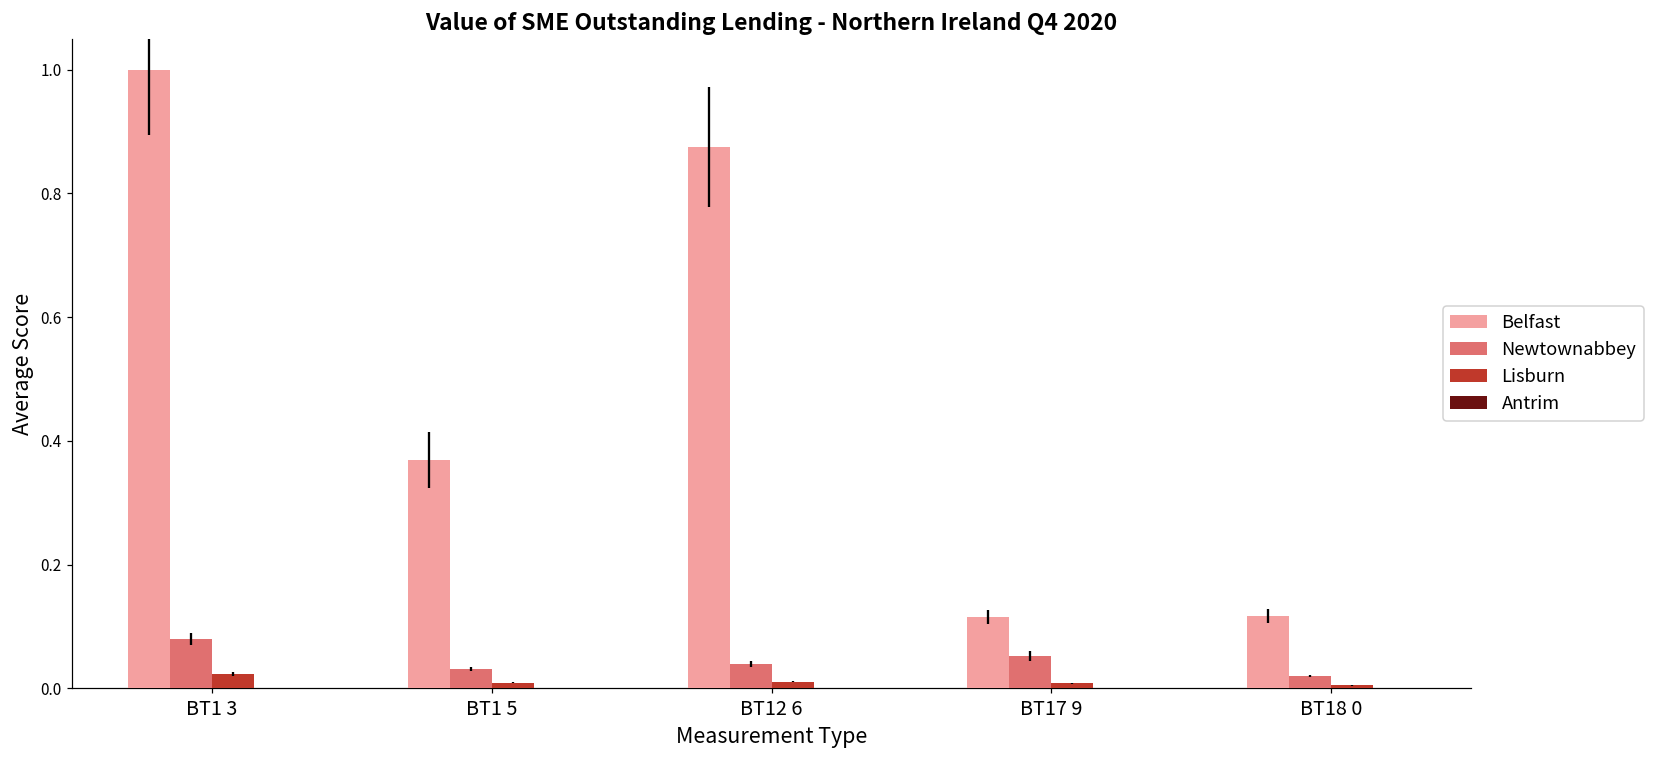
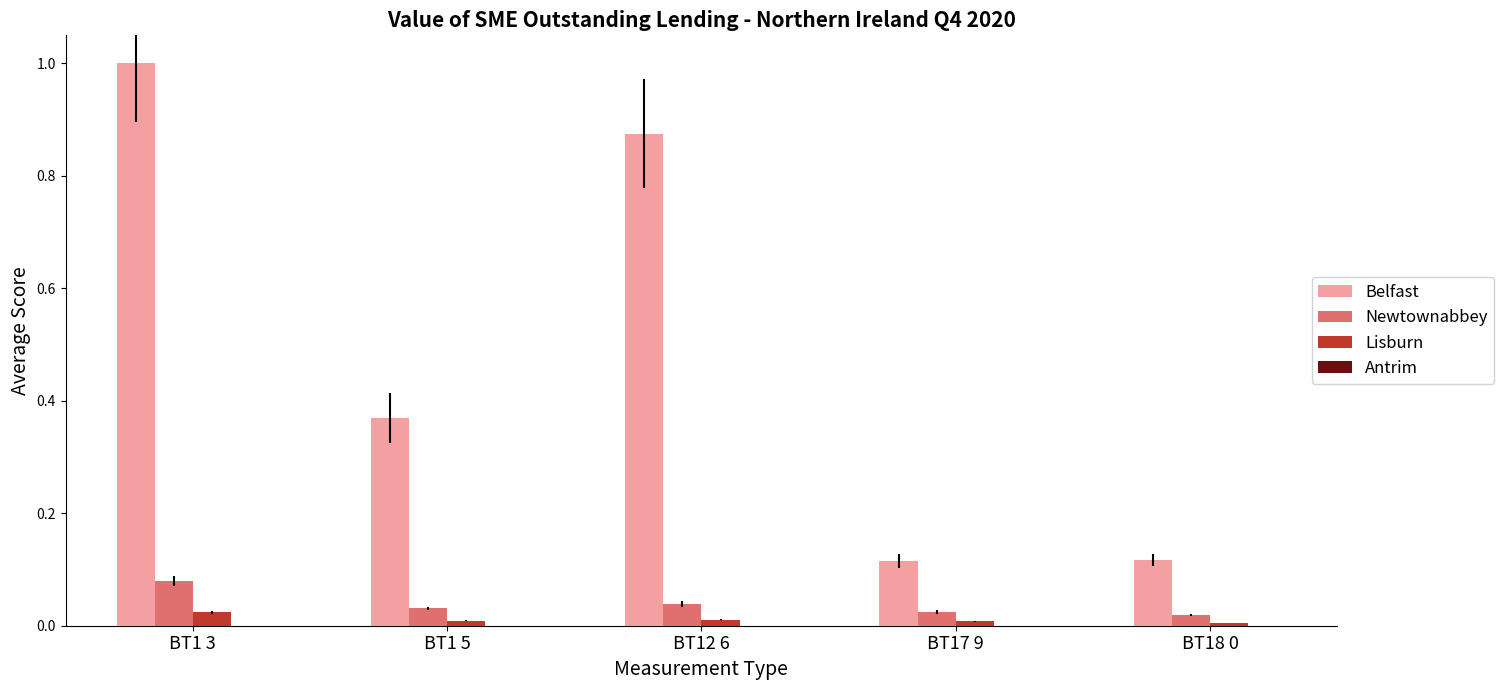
  {
    "Belfast": {
      "BT1 3": 1.00,
      "BT1 5": 0.37,
      "BT12 6": 0.88,
      "BT17 9": 0.12,
      "BT18 0": 0.12
    },
    "Newtownabbey": {
      "BT1 3": 0.08,
      "BT1 5": 0.03,
      "BT12 6": 0.04,
-     "BT17 9": 0.05,
+     "BT17 9": 0.02,
      "BT18 0": 0.02
    },
    "Lisburn": {
      "BT1 3": 0.02,
      "BT1 5": 0.01,
      "BT12 6": 0.01,
      "BT17 9": 0.01,
      "BT18 0": 0.00
    },
    "Antrim": {
      "BT1 3": 0.00,
      "BT1 5": 0.00,
      "BT12 6": 0.00,
      "BT17 9": 0.00,
      "BT18 0": 0.00
    }
  }
